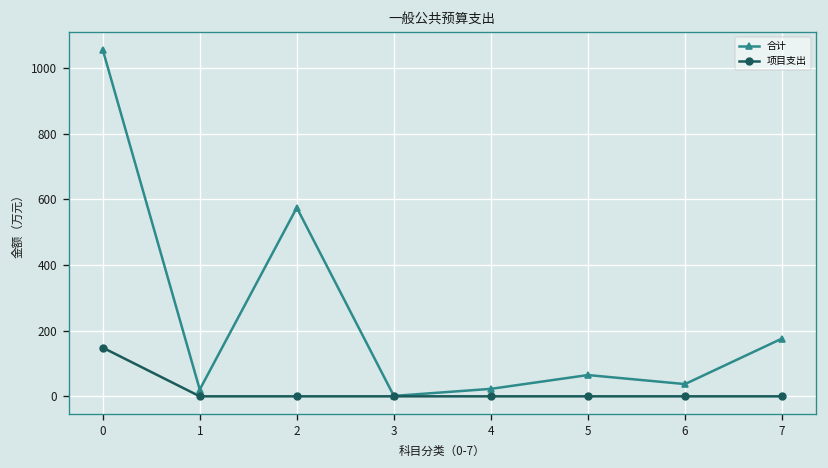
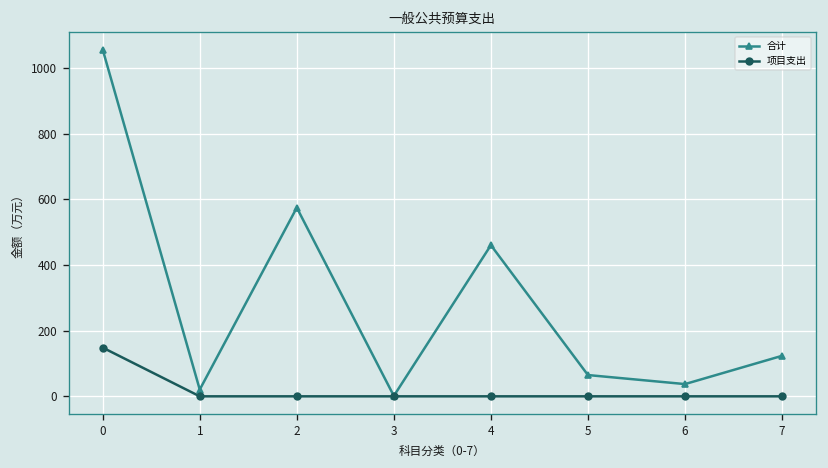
  {
    "合计": {
      "0": 1060,
      "1": 20,
      "2": 570,
-     "4": 20,
+     "4": 460,
      "5": 60,
      "6": 40,
-     "7": 180
+     "7": 120
    },
    "项目支出": {
      "0": 150,
      "1": 0,
      "2": 0,
      "4": 0,
      "5": 0,
      "6": 0,
      "7": 0
    }
  }
